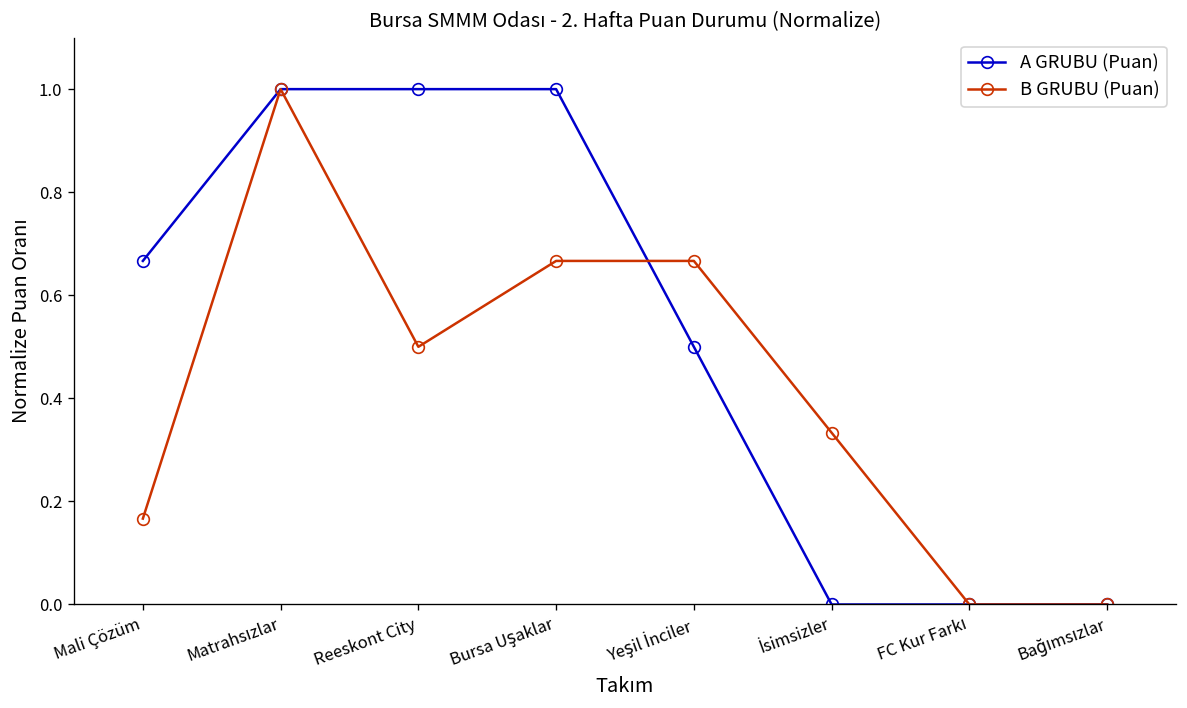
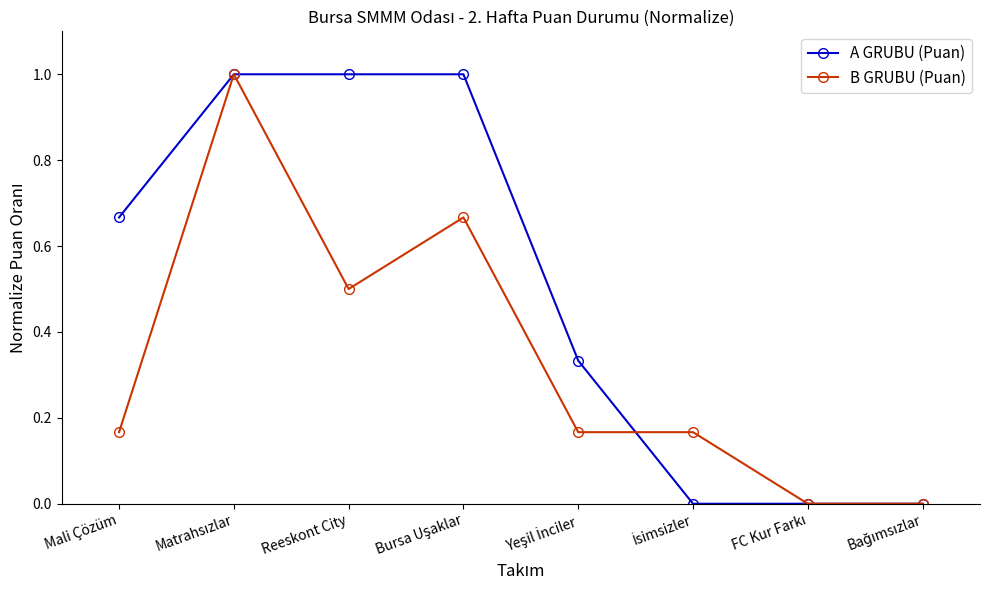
  {
    "A GRUBU (Puan)": {
      "Mali Çözüm": 0.67,
      "Reeskont City": 1.00,
      "Bursa Uşaklar": 1.00,
-     "Yeşil İnciler": 0.50,
+     "Yeşil İnciler": 0.33,
      "İsimsizler": 0.00
    },
    "B GRUBU (Puan)": {
      "Mali Çözüm": 0.17,
      "Reeskont City": 0.50,
      "Bursa Uşaklar": 0.67,
-     "Yeşil İnciler": 0.67,
-     "İsimsizler": 0.33
+     "Yeşil İnciler": 0.17,
+     "İsimsizler": 0.17
    }
  }
